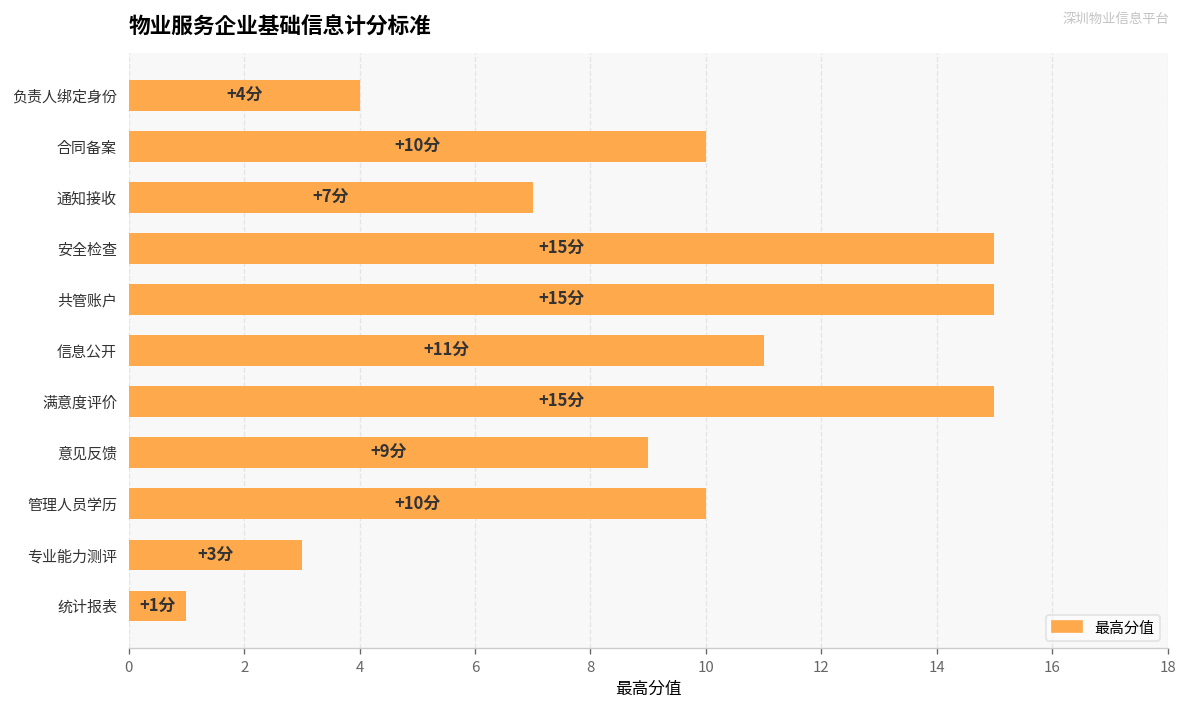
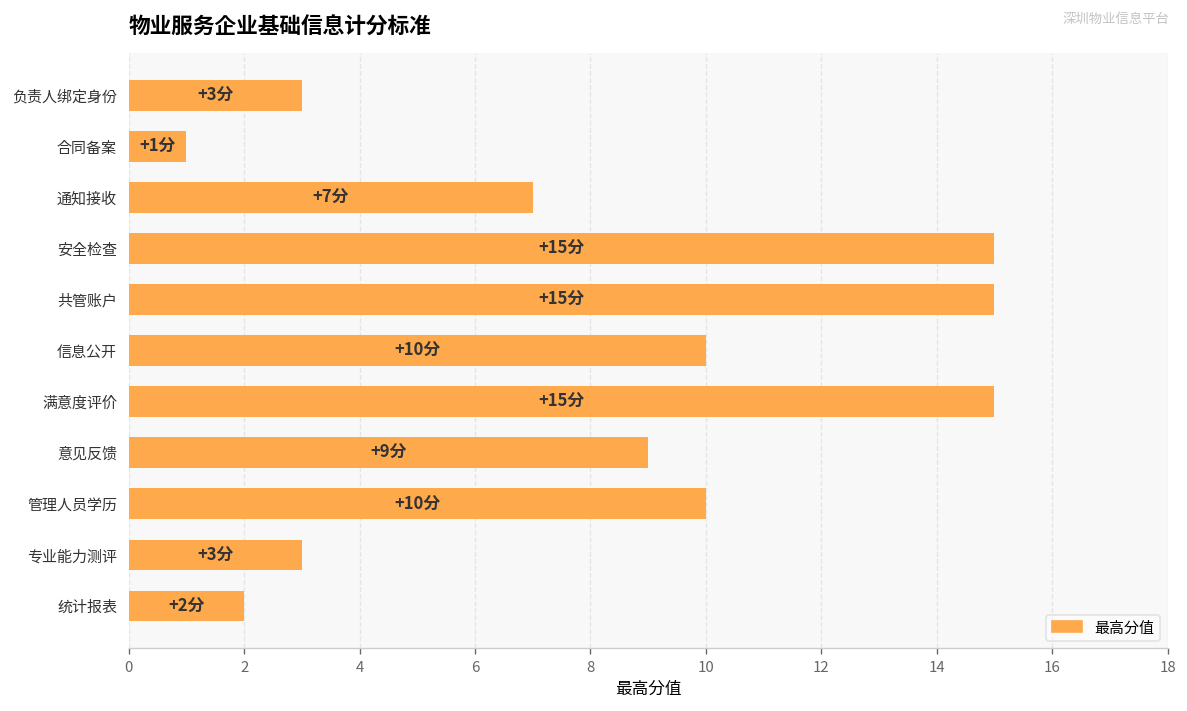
  {
-   "负责人绑定身份": "+4分",
-   "合同备案": "+10分",
+   "负责人绑定身份": "+3分",
+   "合同备案": "+1分",
    "通知接收": "+7分",
    "安全检查": "+15分",
    "共管账户": "+15分",
-   "信息公开": "+11分",
+   "信息公开": "+10分",
    "满意度评价": "+15分",
    "意见反馈": "+9分",
    "管理人员学历": "+10分",
    "专业能力测评": "+3分",
-   "统计报表": "+1分"
+   "统计报表": "+2分"
  }
